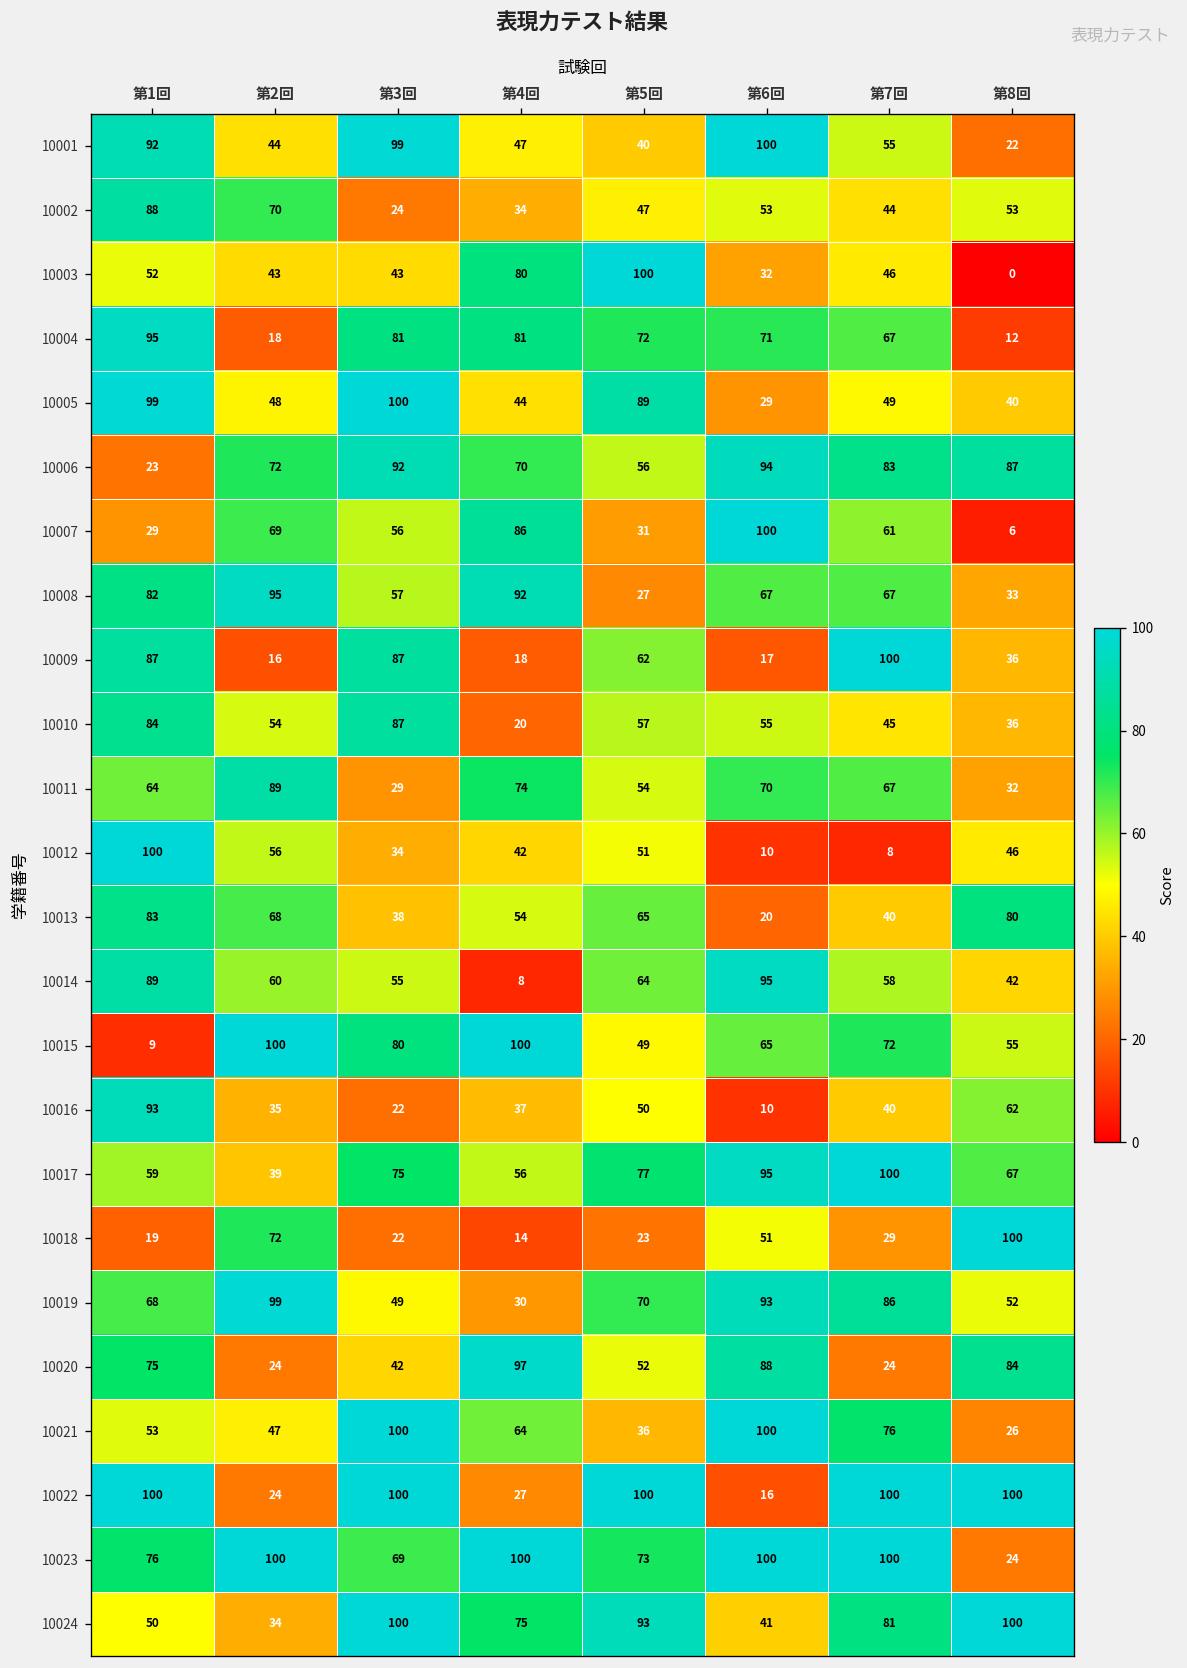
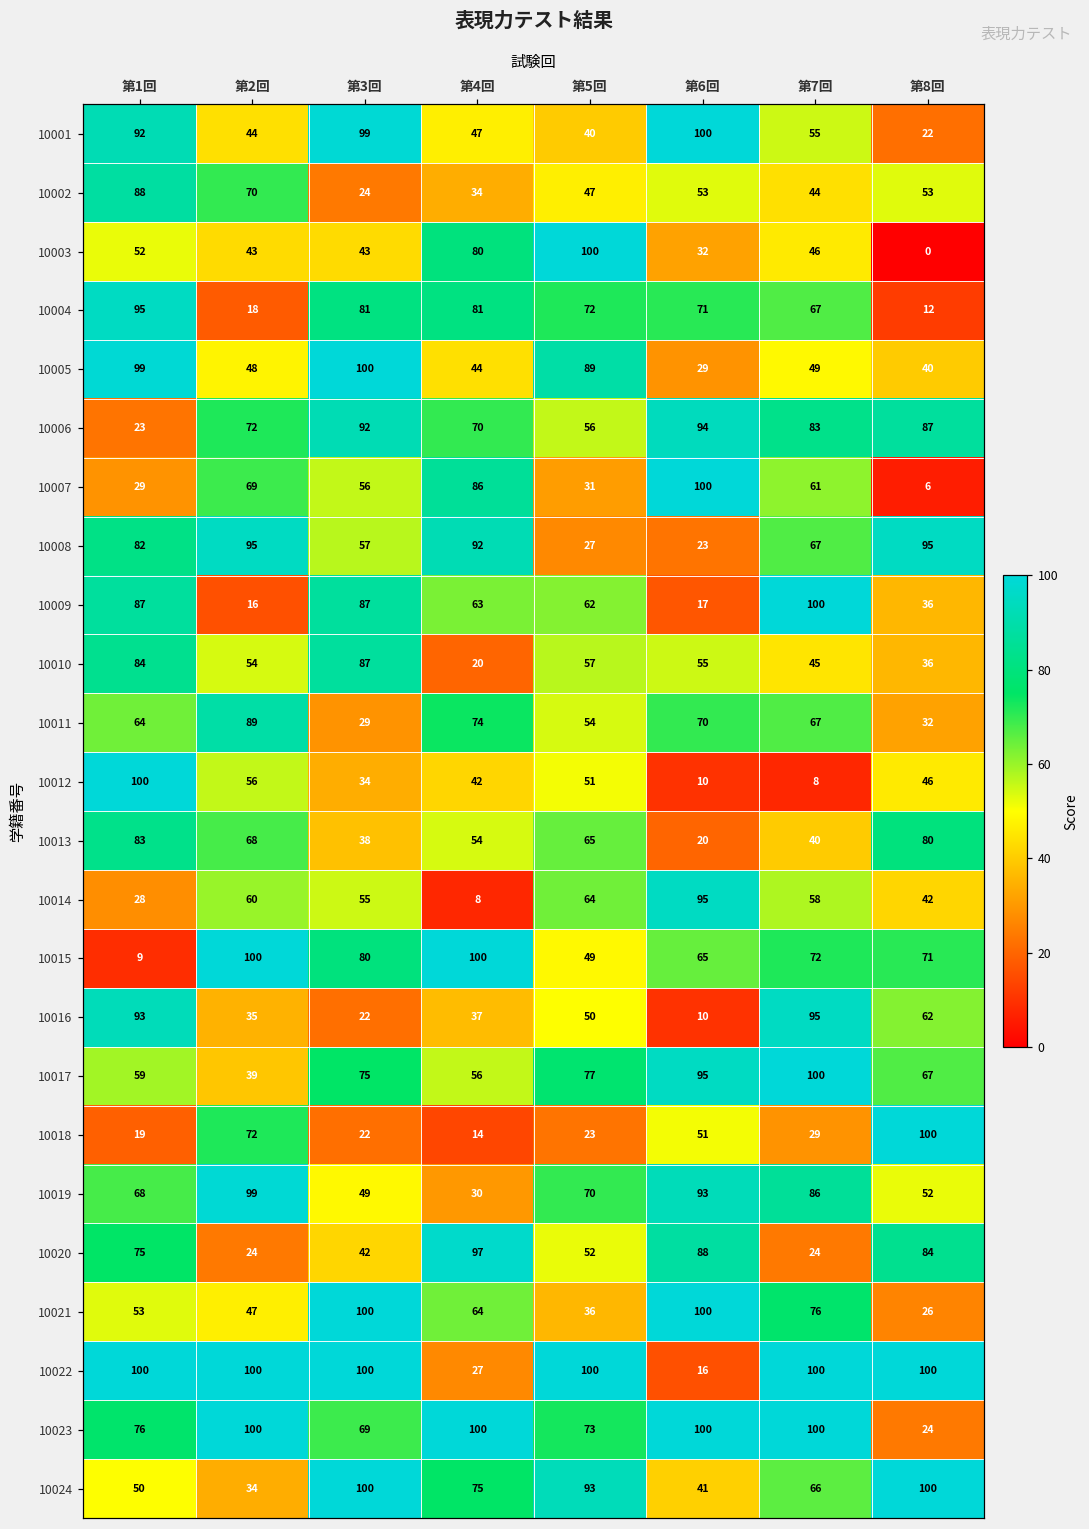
  {
    "10001": {
      "第1回": 92,
      "第2回": 44,
      "第3回": 99,
      "第4回": 47,
      "第5回": 40,
      "第6回": 100,
      "第7回": 55,
      "第8回": 22
    },
    "10002": {
      "第1回": 88,
      "第2回": 70,
      "第3回": 24,
      "第4回": 34,
      "第5回": 47,
      "第6回": 53,
      "第7回": 44,
      "第8回": 53
    },
    "10003": {
      "第1回": 52,
      "第2回": 43,
      "第3回": 43,
      "第4回": 80,
      "第5回": 100,
      "第6回": 32,
      "第7回": 46,
      "第8回": 0
    },
    "10004": {
      "第1回": 95,
      "第2回": 18,
      "第3回": 81,
      "第4回": 81,
      "第5回": 72,
      "第6回": 71,
      "第7回": 67,
      "第8回": 12
    },
    "10005": {
      "第1回": 99,
      "第2回": 48,
      "第3回": 100,
      "第4回": 44,
      "第5回": 89,
      "第6回": 29,
      "第7回": 49,
      "第8回": 40
    },
    "10006": {
      "第1回": 23,
      "第2回": 72,
      "第3回": 92,
      "第4回": 70,
      "第5回": 56,
      "第6回": 94,
      "第7回": 83,
      "第8回": 87
    },
    "10007": {
      "第1回": 29,
      "第2回": 69,
      "第3回": 56,
      "第4回": 86,
      "第5回": 31,
      "第6回": 100,
      "第7回": 61,
      "第8回": 6
    },
    "10008": {
      "第1回": 82,
      "第2回": 95,
      "第3回": 57,
      "第4回": 92,
      "第5回": 27,
-     "第6回": 67,
+     "第6回": 23,
      "第7回": 67,
-     "第8回": 33
+     "第8回": 95
    },
    "10009": {
      "第1回": 87,
      "第2回": 16,
      "第3回": 87,
-     "第4回": 18,
+     "第4回": 63,
      "第5回": 62,
      "第6回": 17,
      "第7回": 100,
      "第8回": 36
    },
    "10010": {
      "第1回": 84,
      "第2回": 54,
      "第3回": 87,
      "第4回": 20,
      "第5回": 57,
      "第6回": 55,
      "第7回": 45,
      "第8回": 36
    },
    "10011": {
      "第1回": 64,
      "第2回": 89,
      "第3回": 29,
      "第4回": 74,
      "第5回": 54,
      "第6回": 70,
      "第7回": 67,
      "第8回": 32
    },
    "10012": {
      "第1回": 100,
      "第2回": 56,
      "第3回": 34,
      "第4回": 42,
      "第5回": 51,
      "第6回": 10,
      "第7回": 8,
      "第8回": 46
    },
    "10013": {
      "第1回": 83,
      "第2回": 68,
      "第3回": 38,
      "第4回": 54,
      "第5回": 65,
      "第6回": 20,
      "第7回": 40,
      "第8回": 80
    },
    "10014": {
-     "第1回": 89,
+     "第1回": 28,
      "第2回": 60,
      "第3回": 55,
      "第4回": 8,
      "第5回": 64,
      "第6回": 95,
      "第7回": 58,
      "第8回": 42
    },
    "10015": {
      "第1回": 9,
      "第2回": 100,
      "第3回": 80,
      "第4回": 100,
      "第5回": 49,
      "第6回": 65,
      "第7回": 72,
-     "第8回": 55
+     "第8回": 71
    },
    "10016": {
      "第1回": 93,
      "第2回": 35,
      "第3回": 22,
      "第4回": 37,
      "第5回": 50,
      "第6回": 10,
-     "第7回": 40,
+     "第7回": 95,
      "第8回": 62
    },
    "10017": {
      "第1回": 59,
      "第2回": 39,
      "第3回": 75,
      "第4回": 56,
      "第5回": 77,
      "第6回": 95,
      "第7回": 100,
      "第8回": 67
    },
    "10018": {
      "第1回": 19,
      "第2回": 72,
      "第3回": 22,
      "第4回": 14,
      "第5回": 23,
      "第6回": 51,
      "第7回": 29,
      "第8回": 100
    },
    "10019": {
      "第1回": 68,
      "第2回": 99,
      "第3回": 49,
      "第4回": 30,
      "第5回": 70,
      "第6回": 93,
      "第7回": 86,
      "第8回": 52
    },
    "10020": {
      "第1回": 75,
      "第2回": 24,
      "第3回": 42,
      "第4回": 97,
      "第5回": 52,
      "第6回": 88,
      "第7回": 24,
      "第8回": 84
    },
    "10021": {
      "第1回": 53,
      "第2回": 47,
      "第3回": 100,
      "第4回": 64,
      "第5回": 36,
      "第6回": 100,
      "第7回": 76,
      "第8回": 26
    },
    "10022": {
      "第1回": 100,
-     "第2回": 24,
+     "第2回": 100,
      "第3回": 100,
      "第4回": 27,
      "第5回": 100,
      "第6回": 16,
      "第7回": 100,
      "第8回": 100
    },
    "10023": {
      "第1回": 76,
      "第2回": 100,
      "第3回": 69,
      "第4回": 100,
      "第5回": 73,
      "第6回": 100,
      "第7回": 100,
      "第8回": 24
    },
    "10024": {
      "第1回": 50,
      "第2回": 34,
      "第3回": 100,
      "第4回": 75,
      "第5回": 93,
      "第6回": 41,
-     "第7回": 81,
+     "第7回": 66,
      "第8回": 100
    }
  }
